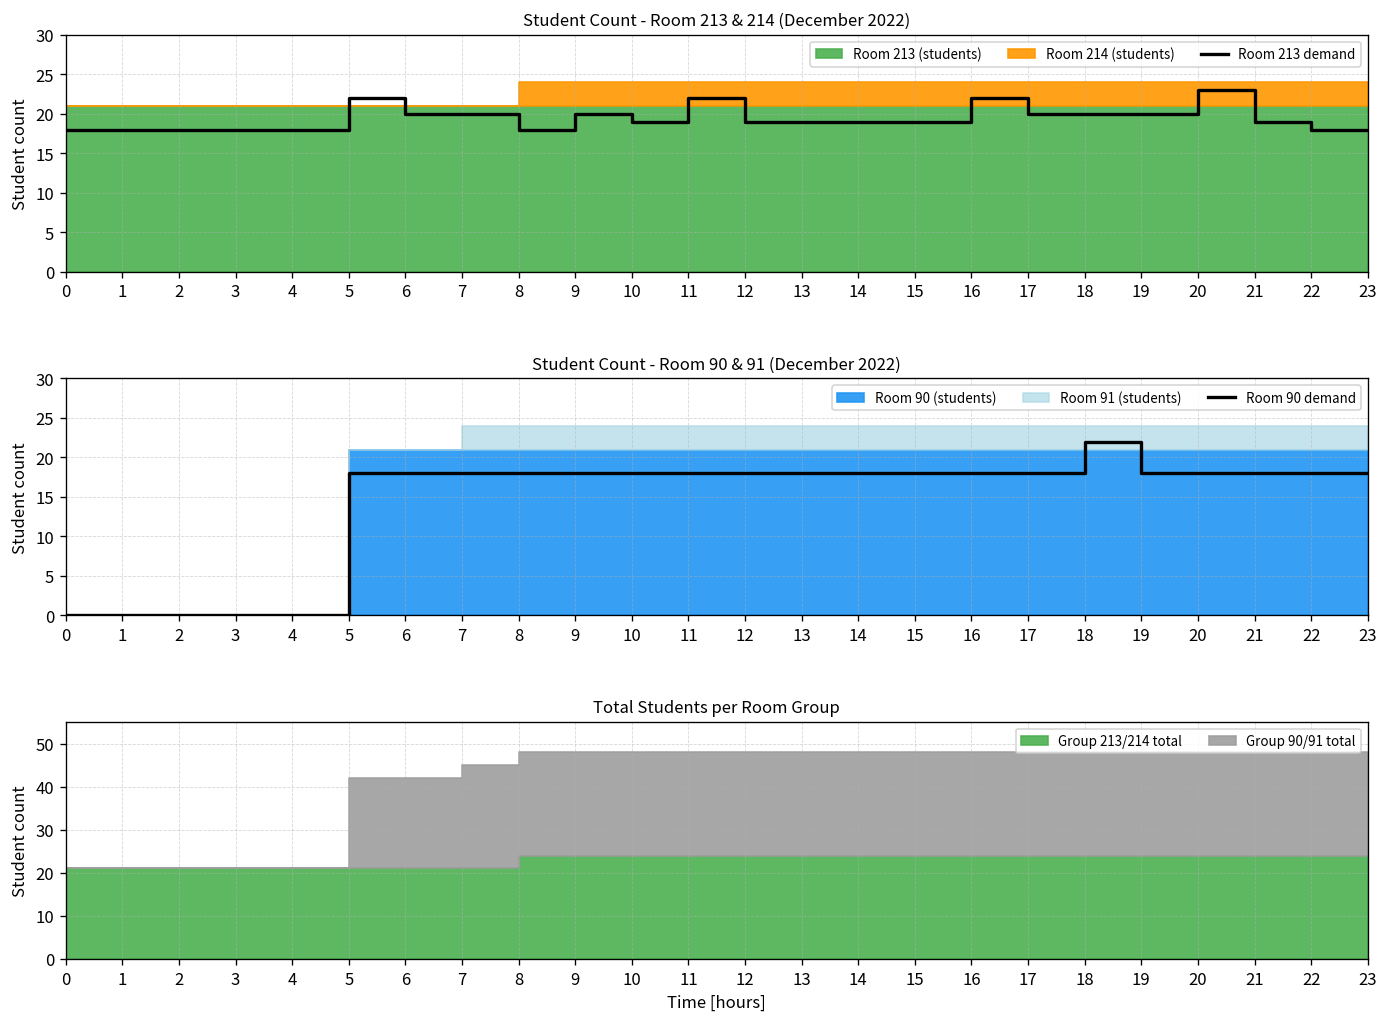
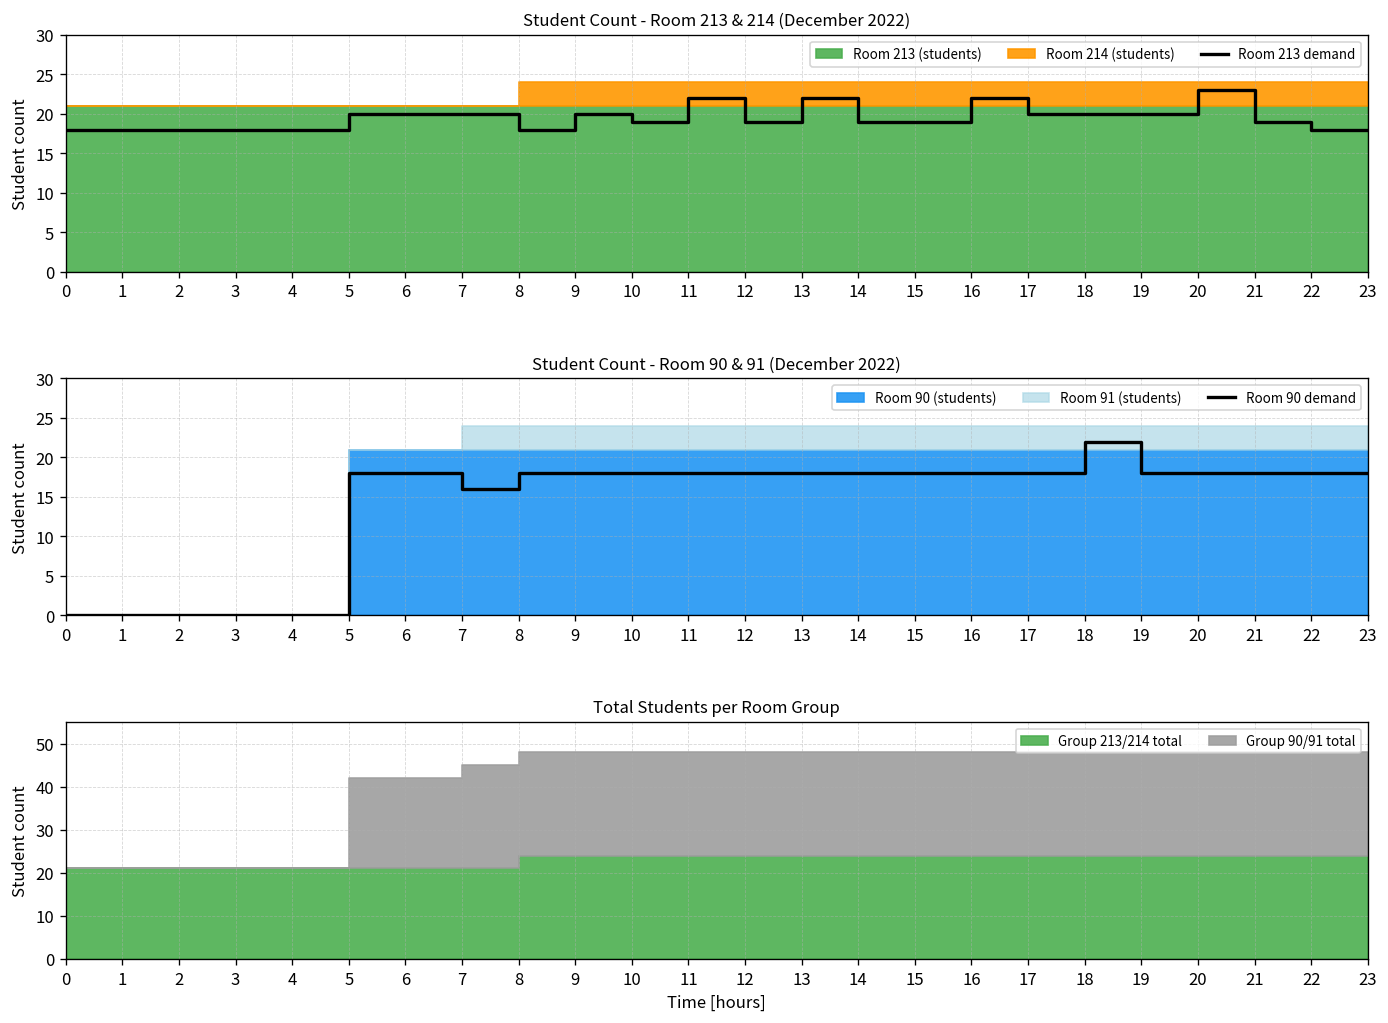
  {
    "Student Count - Room 213 & 214 (December 2022)": {
      "Room 213 demand": {
        "0": 18,
        "1": 18,
        "2": 18,
        "3": 18,
        "4": 18,
-       "5": 22,
+       "5": 20,
        "6": 20,
        "7": 20,
        "8": 18,
        "9": 20,
        "10": 19,
        "11": 22,
        "12": 19,
-       "13": 19,
+       "13": 22,
        "14": 19,
        "15": 19,
        "16": 22,
        "17": 20,
        "18": 20,
        "19": 20,
        "20": 23,
        "21": 19,
        "22": 18,
        "23": 18
      }
    },
    "Student Count - Room 90 & 91 (December 2022)": {
      "Room 90 demand": {
        "5": 18,
        "6": 18,
-       "7": 18,
+       "7": 16,
        "8": 18,
        "9": 18,
        "10": 18,
        "11": 18,
        "12": 18,
        "13": 18,
        "14": 18,
        "15": 18,
        "16": 18,
        "17": 18,
        "18": 22,
        "19": 18,
        "20": 18,
        "21": 18,
        "22": 18,
        "23": 18
      }
    }
  }
